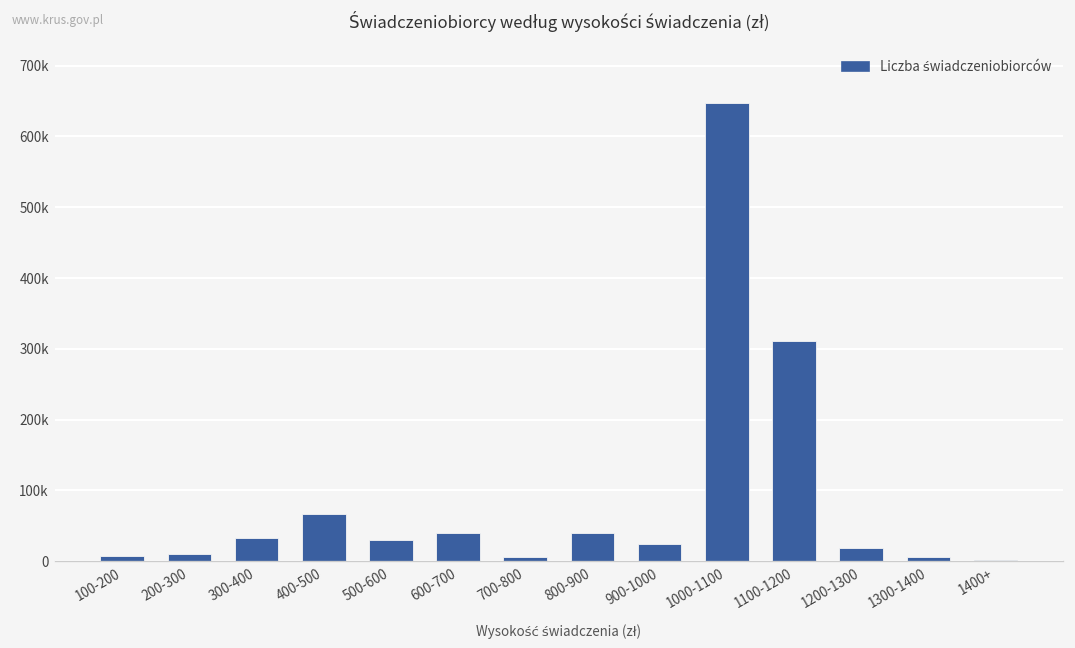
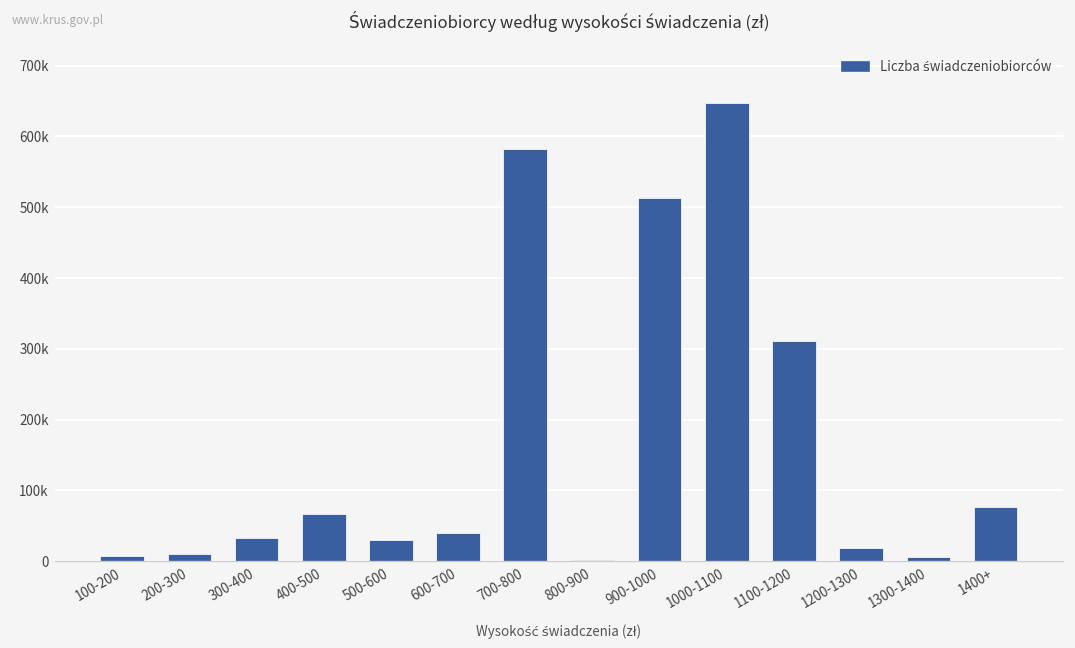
  {
    "100-200": 10000,
    "200-300": 10000,
    "300-400": 30000,
    "400-500": 70000,
    "500-600": 30000,
    "600-700": 40000,
-   "700-800": 10000,
-   "800-900": 40000,
-   "900-1000": 20000,
+   "700-800": 580000,
+   "800-900": 0,
+   "900-1000": 510000,
    "1000-1100": 650000,
    "1100-1200": 310000,
    "1200-1300": 20000,
    "1300-1400": 10000,
-   "1400+": 0
+   "1400+": 80000
  }
